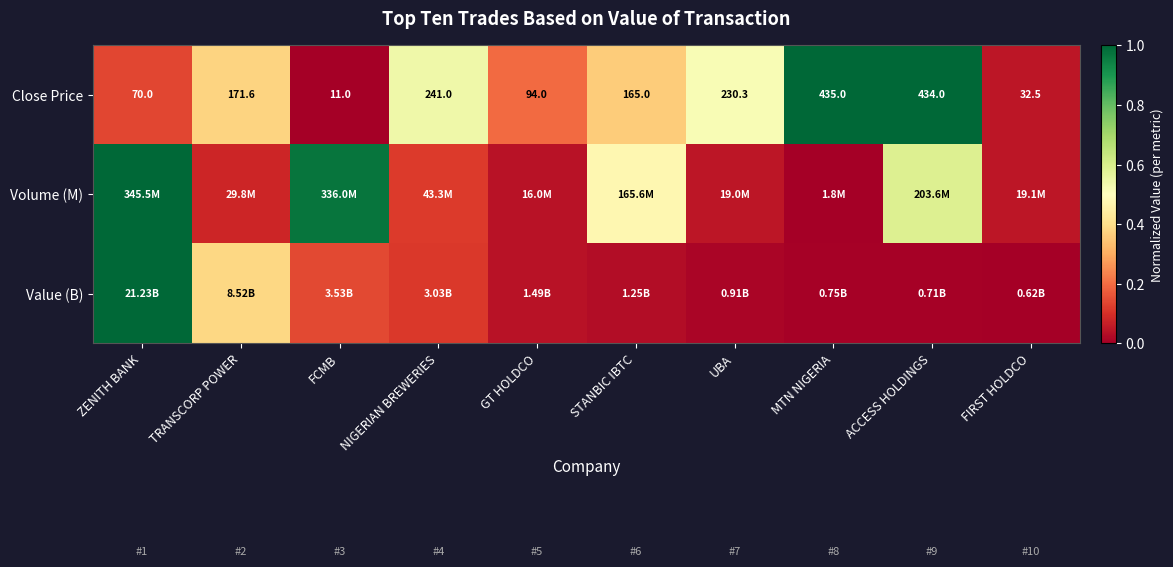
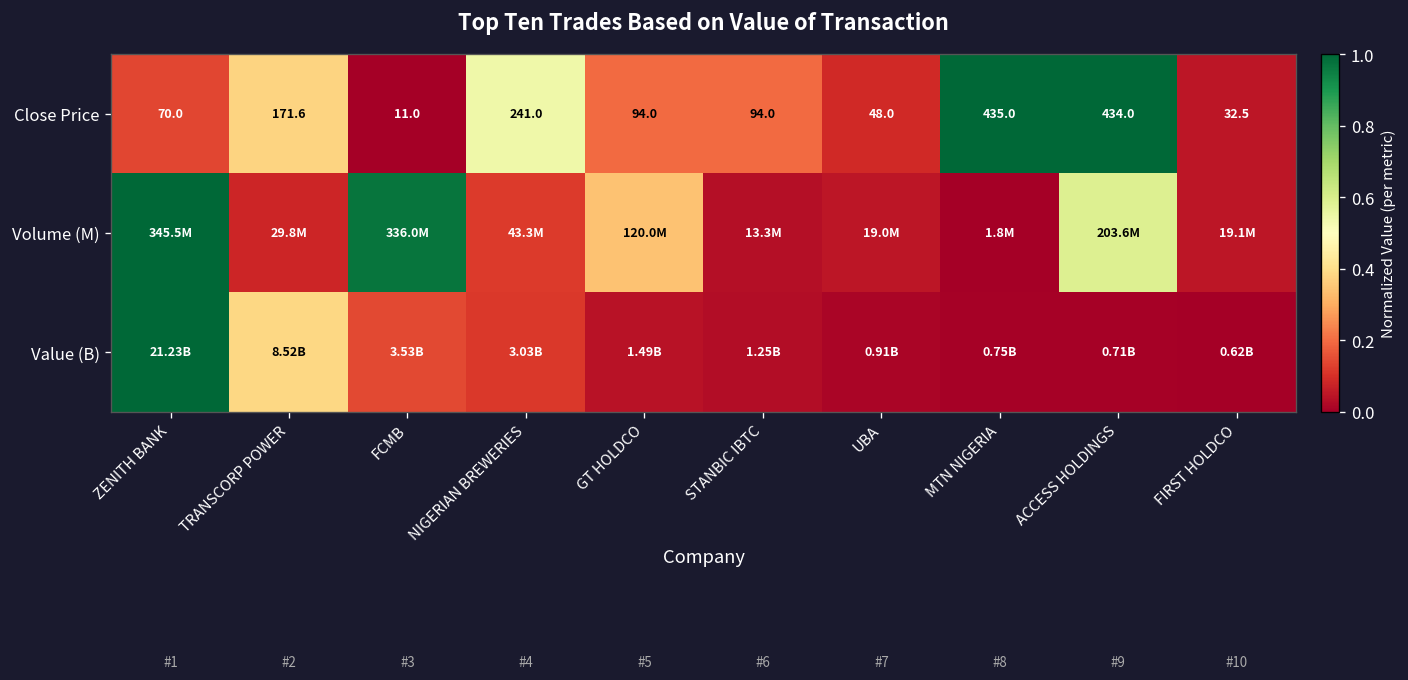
  {
    "Close Price": {
      "ZENITH BANK": "70.0",
      "TRANSCORP POWER": "171.6",
      "FCMB": "11.0",
      "NIGERIAN BREWERIES": "241.0",
      "GT HOLDCO": "94.0",
-     "STANBIC IBTC": "165.0",
-     "UBA": "230.3",
+     "STANBIC IBTC": "94.0",
+     "UBA": "48.0",
      "MTN NIGERIA": "435.0",
      "ACCESS HOLDINGS": "434.0",
      "FIRST HOLDCO": "32.5"
    },
    "Volume (M)": {
      "ZENITH BANK": "345.5M",
      "TRANSCORP POWER": "29.8M",
      "FCMB": "336.0M",
      "NIGERIAN BREWERIES": "43.3M",
-     "GT HOLDCO": "16.0M",
-     "STANBIC IBTC": "165.6M",
+     "GT HOLDCO": "120.0M",
+     "STANBIC IBTC": "13.3M",
      "UBA": "19.0M",
      "MTN NIGERIA": "1.8M",
      "ACCESS HOLDINGS": "203.6M",
      "FIRST HOLDCO": "19.1M"
    },
    "Value (B)": {
      "ZENITH BANK": "21.23B",
      "TRANSCORP POWER": "8.52B",
      "FCMB": "3.53B",
      "NIGERIAN BREWERIES": "3.03B",
      "GT HOLDCO": "1.49B",
      "STANBIC IBTC": "1.25B",
      "UBA": "0.91B",
      "MTN NIGERIA": "0.75B",
      "ACCESS HOLDINGS": "0.71B",
      "FIRST HOLDCO": "0.62B"
    }
  }
